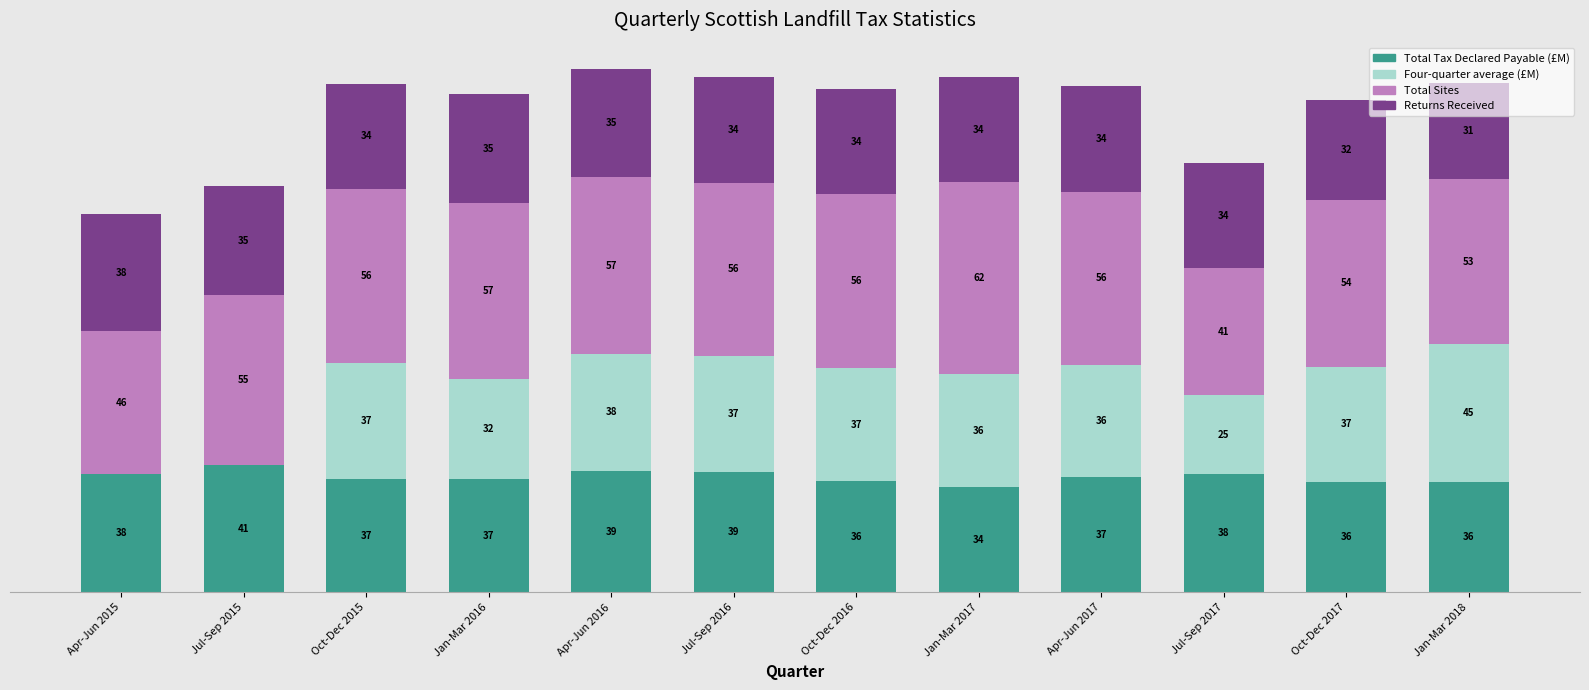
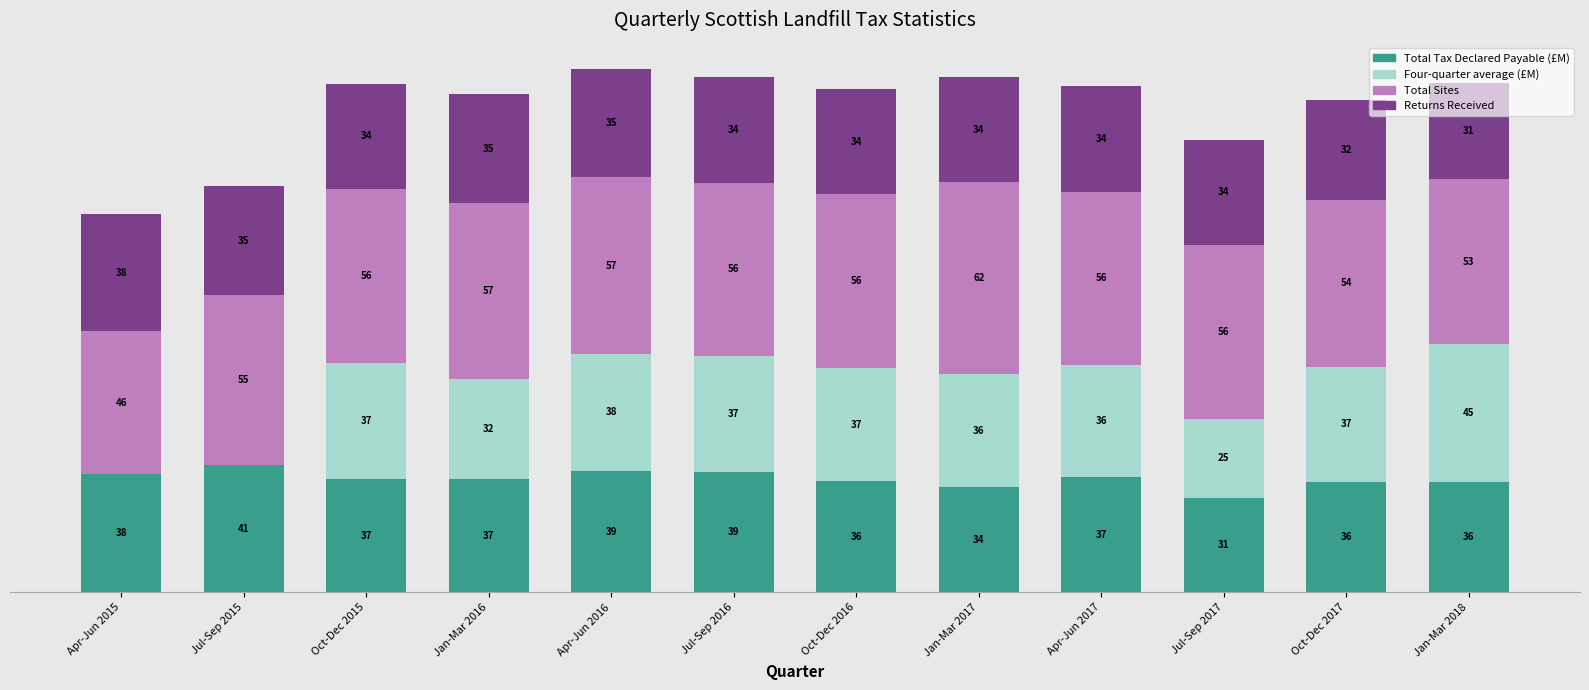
  {
    "Total Tax Declared Payable (£M)": {
      "Apr-Jun 2015": 38,
      "Jul-Sep 2015": 41,
      "Oct-Dec 2015": 37,
      "Jan-Mar 2016": 37,
      "Apr-Jun 2016": 39,
      "Jul-Sep 2016": 39,
      "Oct-Dec 2016": 36,
      "Jan-Mar 2017": 34,
      "Apr-Jun 2017": 37,
-     "Jul-Sep 2017": 38,
+     "Jul-Sep 2017": 31,
      "Oct-Dec 2017": 36,
      "Jan-Mar 2018": 36
    },
    "Four-quarter average (£M)": {
      "Oct-Dec 2015": 37,
      "Jan-Mar 2016": 32,
      "Apr-Jun 2016": 38,
      "Jul-Sep 2016": 37,
      "Oct-Dec 2016": 37,
      "Jan-Mar 2017": 36,
      "Apr-Jun 2017": 36,
      "Jul-Sep 2017": 25,
      "Oct-Dec 2017": 37,
      "Jan-Mar 2018": 45
    },
    "Total Sites": {
      "Apr-Jun 2015": 46,
      "Jul-Sep 2015": 55,
      "Oct-Dec 2015": 56,
      "Jan-Mar 2016": 57,
      "Apr-Jun 2016": 57,
      "Jul-Sep 2016": 56,
      "Oct-Dec 2016": 56,
      "Jan-Mar 2017": 62,
      "Apr-Jun 2017": 56,
-     "Jul-Sep 2017": 41,
+     "Jul-Sep 2017": 56,
      "Oct-Dec 2017": 54,
      "Jan-Mar 2018": 53
    },
    "Returns Received": {
      "Apr-Jun 2015": 38,
      "Jul-Sep 2015": 35,
      "Oct-Dec 2015": 34,
      "Jan-Mar 2016": 35,
      "Apr-Jun 2016": 35,
      "Jul-Sep 2016": 34,
      "Oct-Dec 2016": 34,
      "Jan-Mar 2017": 34,
      "Apr-Jun 2017": 34,
      "Jul-Sep 2017": 34,
      "Oct-Dec 2017": 32
    }
  }
